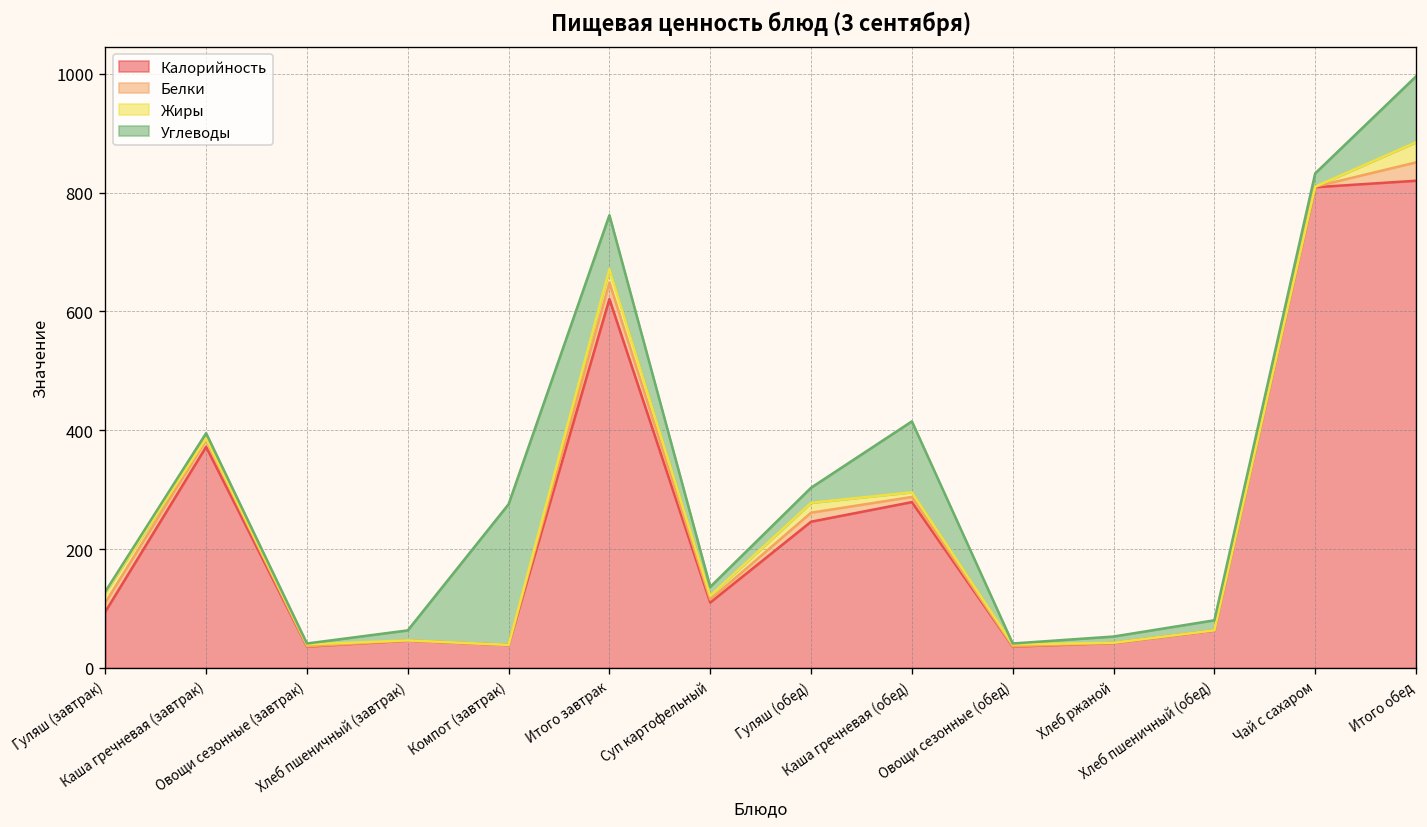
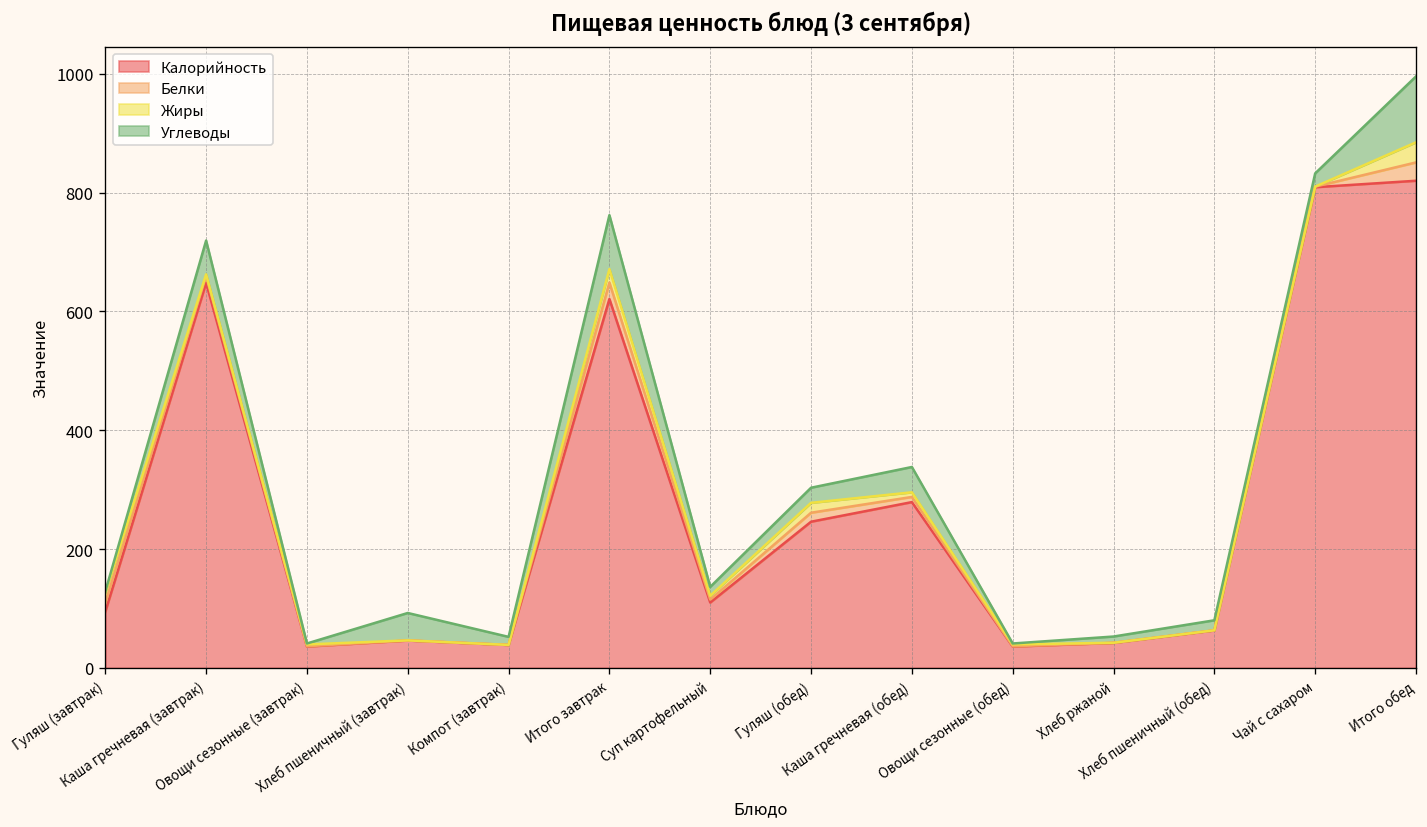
  {
    "Калорийность": {
      "Гуляш (завтрак)": 90,
-     "Каша гречневая (завтрак)": 370,
+     "Каша гречневая (завтрак)": 650,
      "Итого завтрак": 620,
      "Гуляш (обед)": 250,
      "Каша гречневая (обед)": 280,
      "Итого обед": 820
    },
    "Углеводы": {
-     "Каша гречневая (завтрак)": 10,
-     "Хлеб пшеничный (завтрак)": 20,
-     "Компот (завтрак)": 240,
+     "Каша гречневая (завтрак)": 60,
+     "Хлеб пшеничный (завтрак)": 50,
+     "Компот (завтрак)": 10,
      "Итого завтрак": 90,
      "Суп картофельный": 20,
      "Гуляш (обед)": 30,
-     "Каша гречневая (обед)": 120,
+     "Каша гречневая (обед)": 40,
      "Хлеб ржаной": 10,
      "Хлеб пшеничный (обед)": 20,
      "Чай с сахаром": 20,
      "Итого обед": 110
    }
  }
